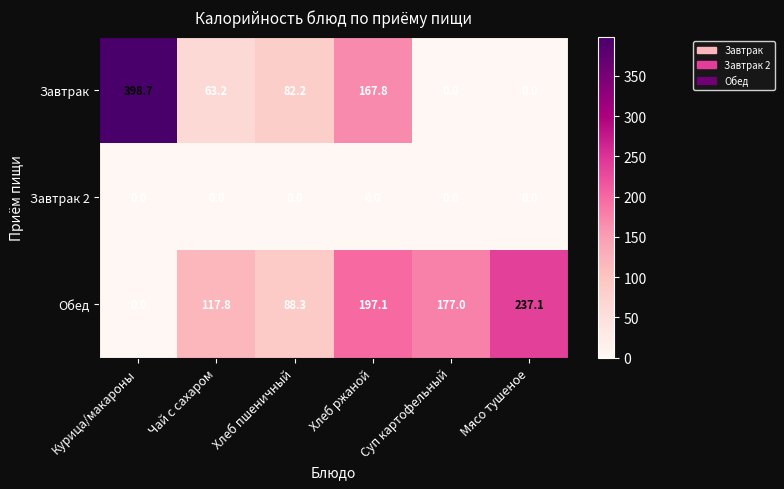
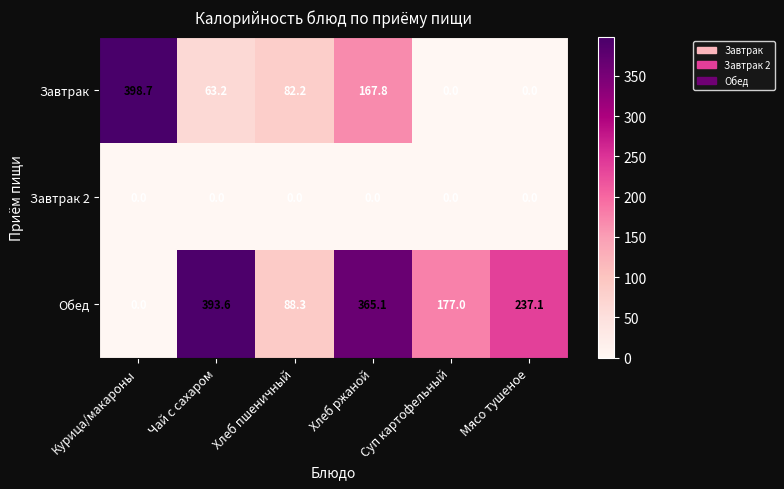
  {
    "Завтрак": {
      "Курица/макароны": 398.7,
      "Хлеб пшеничный": 82.2,
      "Хлеб ржаной": 167.8
    },
    "Обед": {
-     "Чай с сахаром": 117.8,
+     "Чай с сахаром": 393.6,
      "Хлеб пшеничный": 88.3,
-     "Хлеб ржаной": 197.1,
+     "Хлеб ржаной": 365.1,
      "Суп картофельный": 177.0,
      "Мясо тушеное": 237.1
    }
  }
